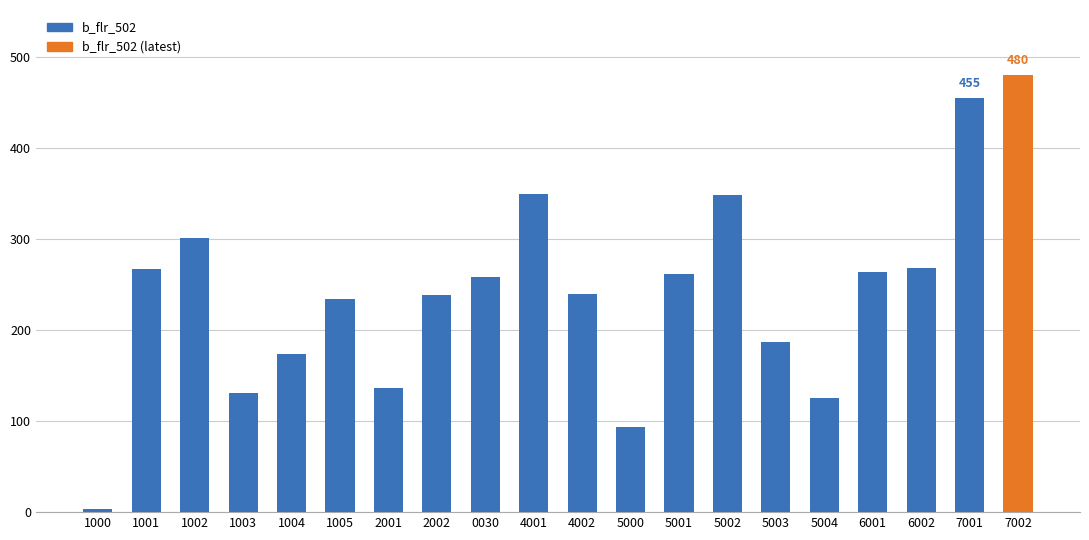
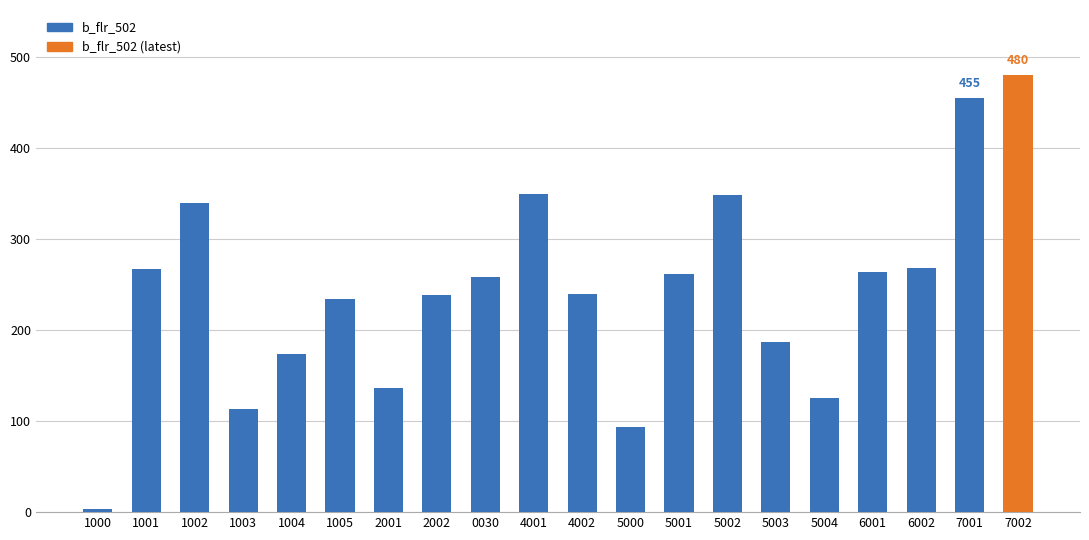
  {
    "1000": 0,
    "1001": 270,
-   "1002": 300,
-   "1003": 130,
+   "1002": 340,
+   "1003": 110,
    "1004": 170,
    "1005": 230,
    "2001": 140,
    "2002": 240,
    "0030": 260,
    "4001": 350,
    "4002": 240,
    "5000": 90,
    "5001": 260,
    "5002": 350,
    "5003": 190,
    "5004": 130,
    "6001": 260,
    "6002": 270
  }
